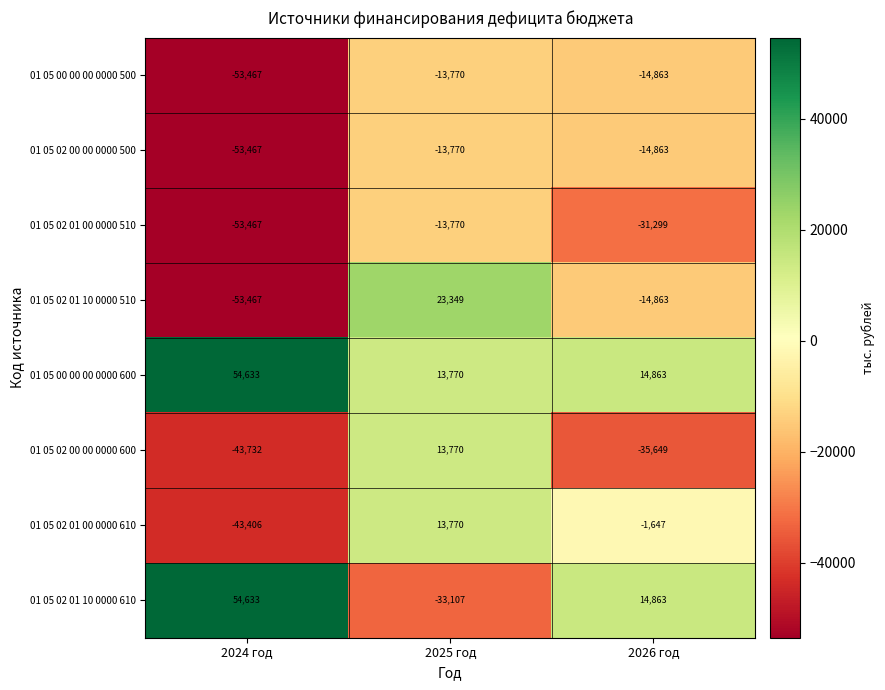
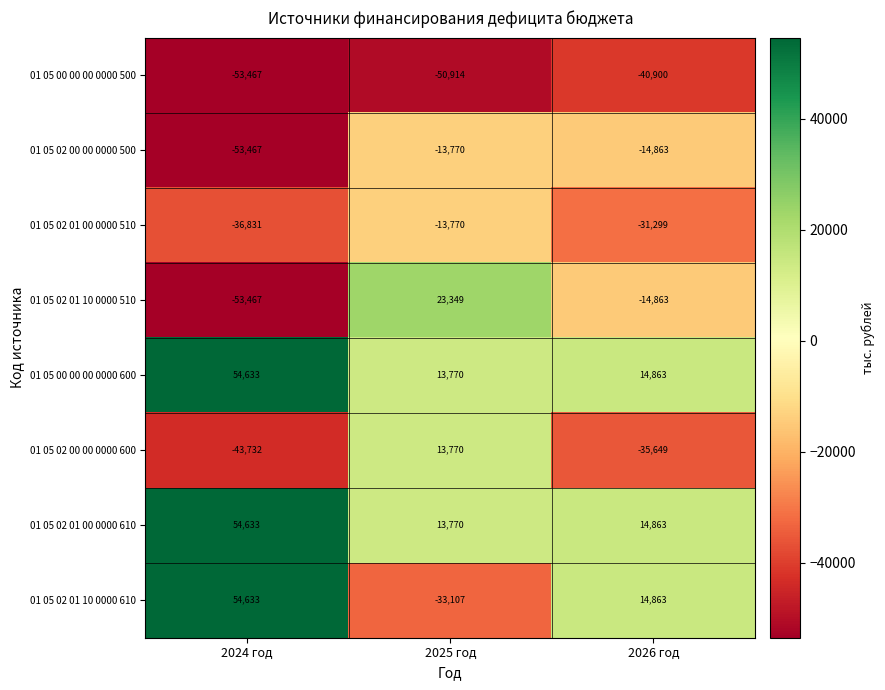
  {
    "01 05 00 00 00 0000 500": {
      "2024 год": "-53,467",
-     "2025 год": "-13,770",
-     "2026 год": "-14,863"
+     "2025 год": "-50,914",
+     "2026 год": "-40,900"
    },
    "01 05 02 00 00 0000 500": {
      "2024 год": "-53,467",
      "2025 год": "-13,770",
      "2026 год": "-14,863"
    },
    "01 05 02 01 00 0000 510": {
-     "2024 год": "-53,467",
+     "2024 год": "-36,831",
      "2025 год": "-13,770",
      "2026 год": "-31,299"
    },
    "01 05 02 01 10 0000 510": {
      "2024 год": "-53,467",
      "2025 год": "23,349",
      "2026 год": "-14,863"
    },
    "01 05 00 00 00 0000 600": {
      "2024 год": "54,633",
      "2025 год": "13,770",
      "2026 год": "14,863"
    },
    "01 05 02 00 00 0000 600": {
      "2024 год": "-43,732",
      "2025 год": "13,770",
      "2026 год": "-35,649"
    },
    "01 05 02 01 00 0000 610": {
-     "2024 год": "-43,406",
+     "2024 год": "54,633",
      "2025 год": "13,770",
-     "2026 год": "-1,647"
+     "2026 год": "14,863"
    },
    "01 05 02 01 10 0000 610": {
      "2024 год": "54,633",
      "2025 год": "-33,107",
      "2026 год": "14,863"
    }
  }
